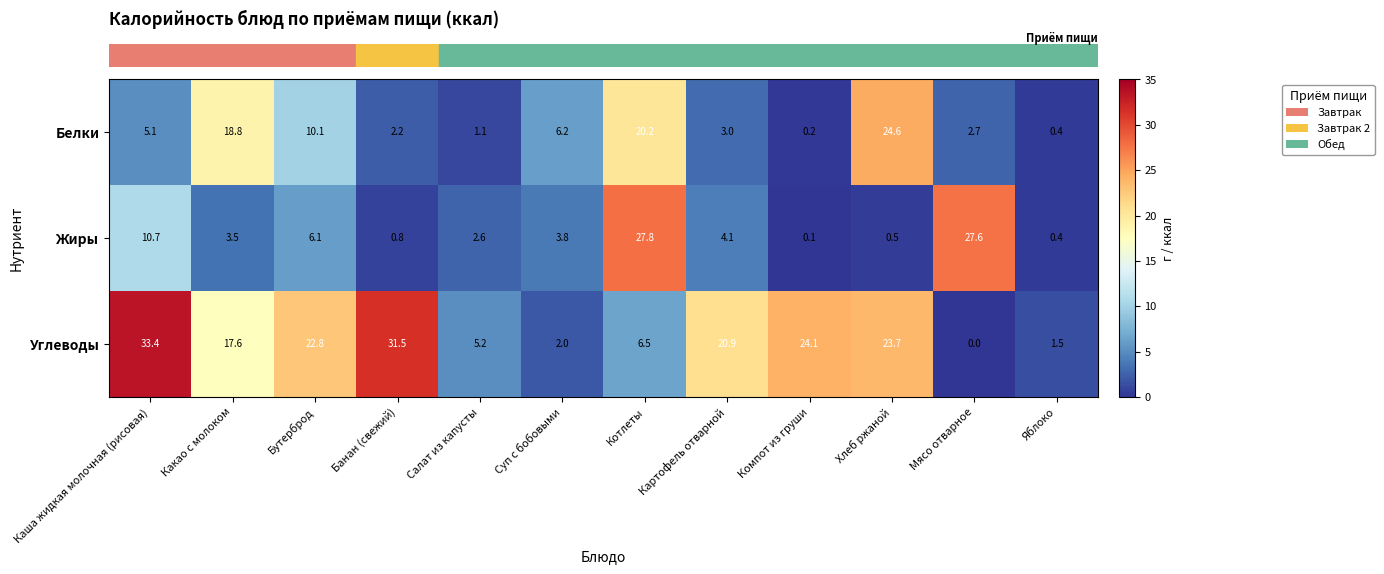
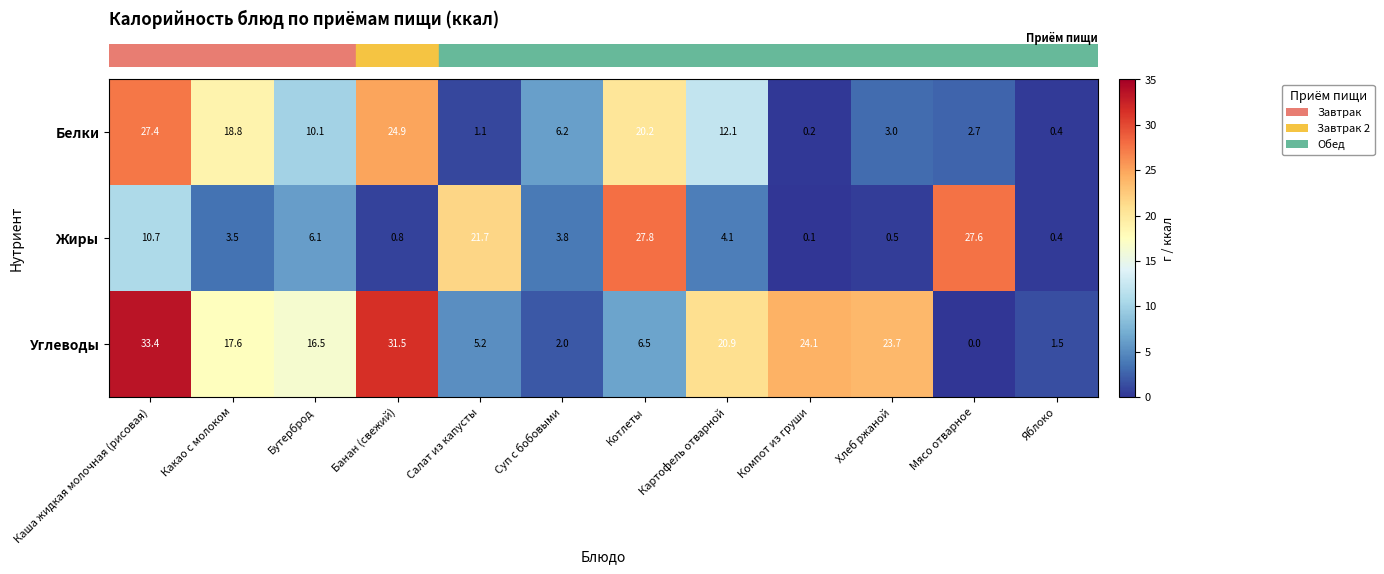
  {
    "Белки": {
-     "Каша жидкая молочная (рисовая)": 5.1,
+     "Каша жидкая молочная (рисовая)": 27.4,
      "Какао с молоком": 18.8,
      "Бутерброд": 10.1,
-     "Банан (свежий)": 2.2,
+     "Банан (свежий)": 24.9,
      "Салат из капусты": 1.1,
      "Суп с бобовыми": 6.2,
      "Котлеты": 20.2,
-     "Картофель отварной": 3.0,
+     "Картофель отварной": 12.1,
      "Компот из груши": 0.2,
-     "Хлеб ржаной": 24.6,
+     "Хлеб ржаной": 3.0,
      "Мясо отварное": 2.7,
      "Яблоко": 0.4
    },
    "Жиры": {
      "Каша жидкая молочная (рисовая)": 10.7,
      "Какао с молоком": 3.5,
      "Бутерброд": 6.1,
      "Банан (свежий)": 0.8,
-     "Салат из капусты": 2.6,
+     "Салат из капусты": 21.7,
      "Суп с бобовыми": 3.8,
      "Котлеты": 27.8,
      "Картофель отварной": 4.1,
      "Компот из груши": 0.1,
      "Хлеб ржаной": 0.5,
      "Мясо отварное": 27.6,
      "Яблоко": 0.4
    },
    "Углеводы": {
      "Каша жидкая молочная (рисовая)": 33.4,
      "Какао с молоком": 17.6,
-     "Бутерброд": 22.8,
+     "Бутерброд": 16.5,
      "Банан (свежий)": 31.5,
      "Салат из капусты": 5.2,
      "Суп с бобовыми": 2.0,
      "Котлеты": 6.5,
      "Картофель отварной": 20.9,
      "Компот из груши": 24.1,
      "Хлеб ржаной": 23.7,
      "Мясо отварное": 0.0,
      "Яблоко": 1.5
    }
  }
